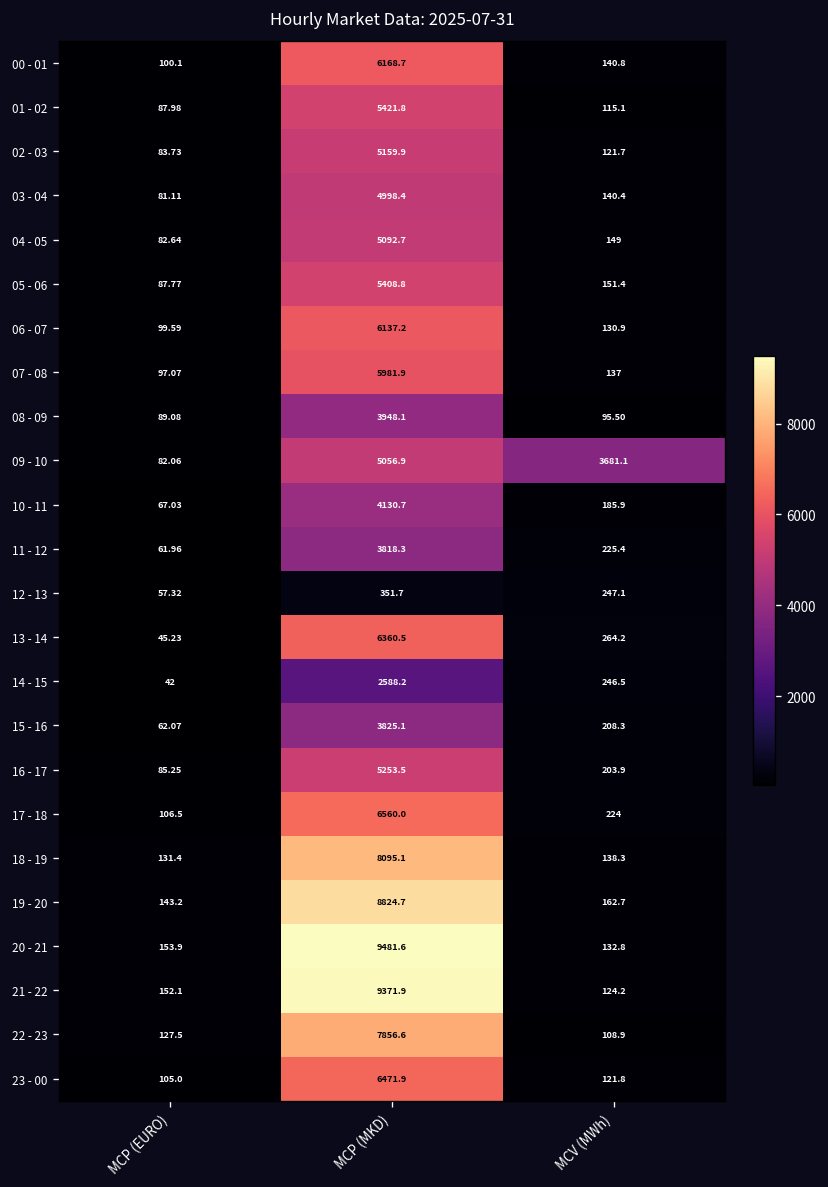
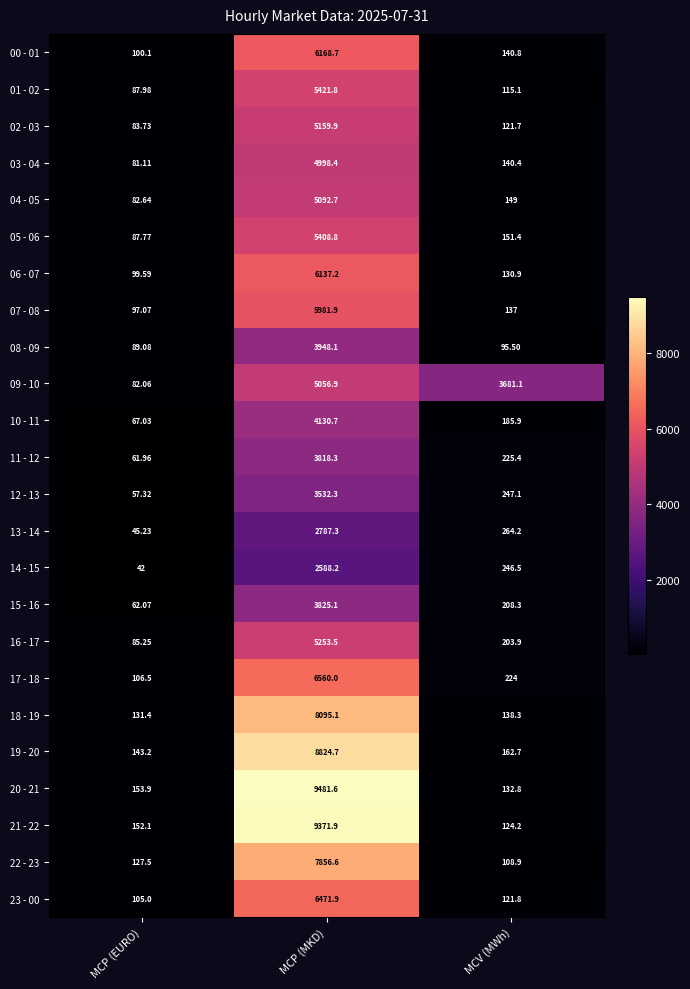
  {
    "00 - 01": {
      "MCP (EURO)": 100.1,
      "MCP (MKD)": 6168.7,
      "MCV (MWh)": 140.8
    },
    "01 - 02": {
      "MCP (EURO)": 87.98,
      "MCP (MKD)": 5421.8,
      "MCV (MWh)": 115.1
    },
    "02 - 03": {
      "MCP (EURO)": 83.73,
      "MCP (MKD)": 5159.9,
      "MCV (MWh)": 121.7
    },
    "03 - 04": {
      "MCP (EURO)": 81.11,
      "MCP (MKD)": 4998.4,
      "MCV (MWh)": 140.4
    },
    "04 - 05": {
      "MCP (EURO)": 82.64,
      "MCP (MKD)": 5092.7,
      "MCV (MWh)": 149
    },
    "05 - 06": {
      "MCP (EURO)": 87.77,
      "MCP (MKD)": 5408.8,
      "MCV (MWh)": 151.4
    },
    "06 - 07": {
      "MCP (EURO)": 99.59,
      "MCP (MKD)": 6137.2,
      "MCV (MWh)": 130.9
    },
    "07 - 08": {
      "MCP (EURO)": 97.07,
      "MCP (MKD)": 5981.9,
      "MCV (MWh)": 137
    },
    "08 - 09": {
      "MCP (EURO)": 89.08,
      "MCP (MKD)": 3948.1,
      "MCV (MWh)": 95.50
    },
    "09 - 10": {
      "MCP (EURO)": 82.06,
      "MCP (MKD)": 5056.9,
      "MCV (MWh)": 3681.1
    },
    "10 - 11": {
      "MCP (EURO)": 67.03,
      "MCP (MKD)": 4130.7,
      "MCV (MWh)": 185.9
    },
    "11 - 12": {
      "MCP (EURO)": 61.96,
      "MCP (MKD)": 3818.3,
      "MCV (MWh)": 225.4
    },
    "12 - 13": {
      "MCP (EURO)": 57.32,
-     "MCP (MKD)": 351.7,
+     "MCP (MKD)": 3532.3,
      "MCV (MWh)": 247.1
    },
    "13 - 14": {
      "MCP (EURO)": 45.23,
-     "MCP (MKD)": 6360.5,
+     "MCP (MKD)": 2787.3,
      "MCV (MWh)": 264.2
    },
    "14 - 15": {
      "MCP (EURO)": 42,
      "MCP (MKD)": 2588.2,
      "MCV (MWh)": 246.5
    },
    "15 - 16": {
      "MCP (EURO)": 62.07,
      "MCP (MKD)": 3825.1,
      "MCV (MWh)": 208.3
    },
    "16 - 17": {
      "MCP (EURO)": 85.25,
      "MCP (MKD)": 5253.5,
      "MCV (MWh)": 203.9
    },
    "17 - 18": {
      "MCP (EURO)": 106.5,
      "MCP (MKD)": 6560.0,
      "MCV (MWh)": 224
    },
    "18 - 19": {
      "MCP (EURO)": 131.4,
      "MCP (MKD)": 8095.1,
      "MCV (MWh)": 138.3
    },
    "19 - 20": {
      "MCP (EURO)": 143.2,
      "MCP (MKD)": 8824.7,
      "MCV (MWh)": 162.7
    },
    "20 - 21": {
      "MCP (EURO)": 153.9,
      "MCP (MKD)": 9481.6,
      "MCV (MWh)": 132.8
    },
    "21 - 22": {
      "MCP (EURO)": 152.1,
      "MCP (MKD)": 9371.9,
      "MCV (MWh)": 124.2
    },
    "22 - 23": {
      "MCP (EURO)": 127.5,
      "MCP (MKD)": 7856.6,
      "MCV (MWh)": 108.9
    },
    "23 - 00": {
      "MCP (EURO)": 105.0,
      "MCP (MKD)": 6471.9,
      "MCV (MWh)": 121.8
    }
  }
